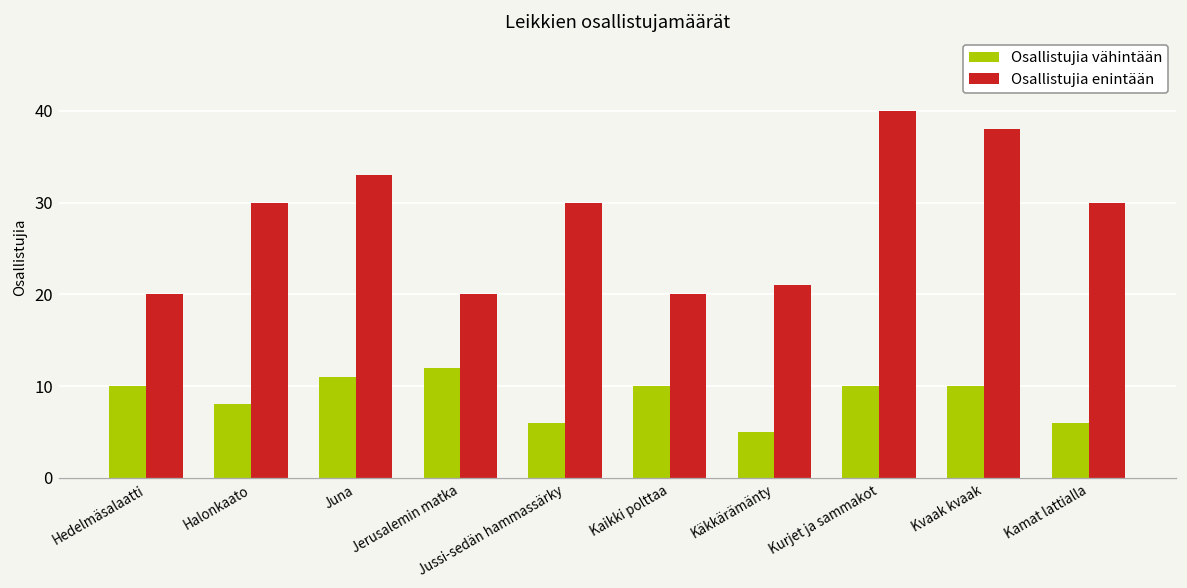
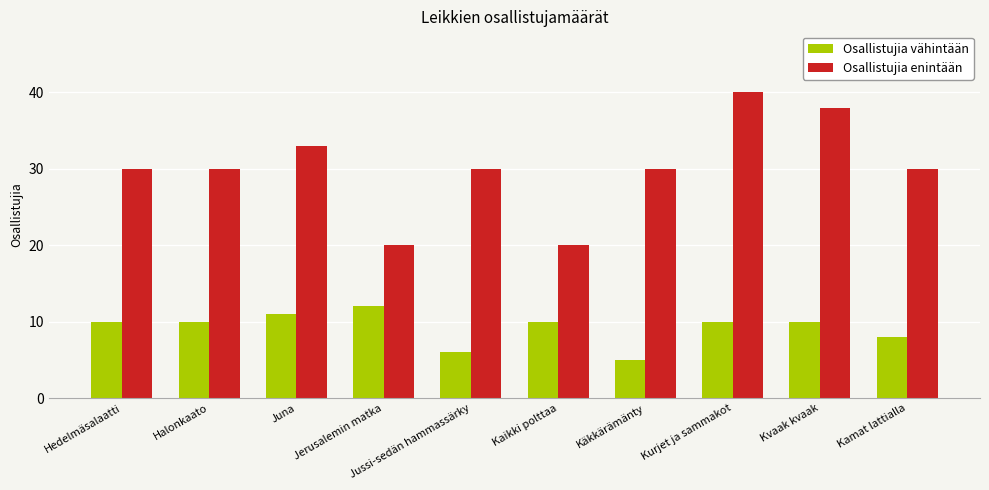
  {
    "Osallistujia vähintään": {
      "Hedelmäsalaatti": 10,
-     "Halonkaato": 8,
+     "Halonkaato": 10,
      "Juna": 11,
      "Jerusalemin matka": 12,
      "Jussi-sedän hammassärky": 6,
      "Kaikki polttaa": 10,
      "Käkkärämänty": 5,
      "Kurjet ja sammakot": 10,
      "Kvaak kvaak": 10,
-     "Kamat lattialla": 6
+     "Kamat lattialla": 8
    },
    "Osallistujia enintään": {
-     "Hedelmäsalaatti": 20,
+     "Hedelmäsalaatti": 30,
      "Halonkaato": 30,
      "Juna": 33,
      "Jerusalemin matka": 20,
      "Jussi-sedän hammassärky": 30,
      "Kaikki polttaa": 20,
-     "Käkkärämänty": 21,
+     "Käkkärämänty": 30,
      "Kurjet ja sammakot": 40,
      "Kvaak kvaak": 38,
      "Kamat lattialla": 30
    }
  }
